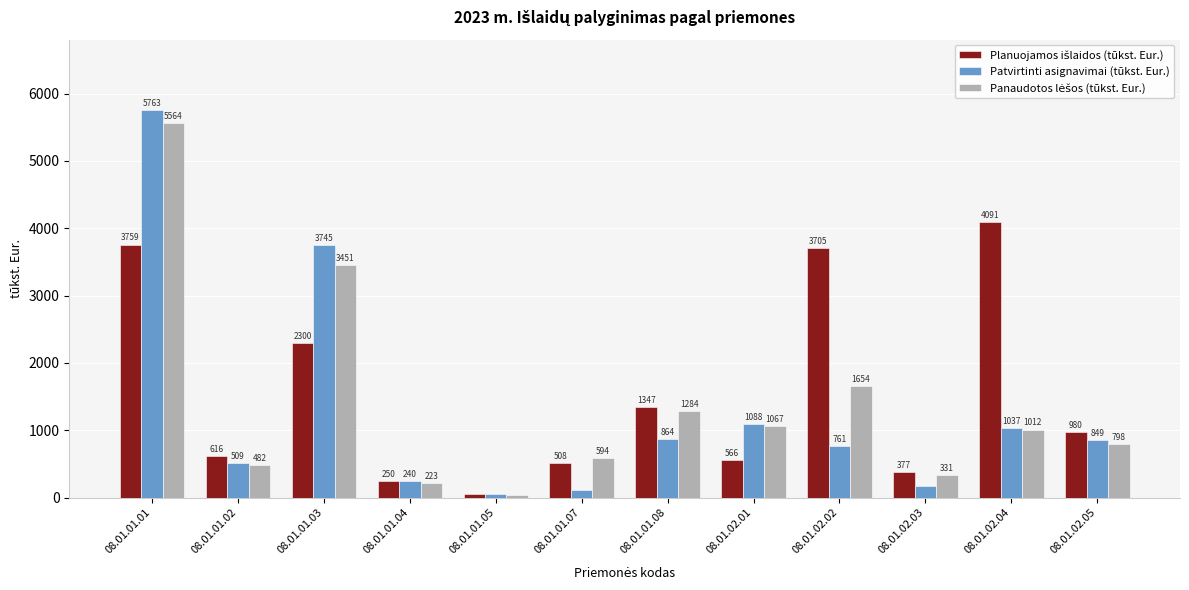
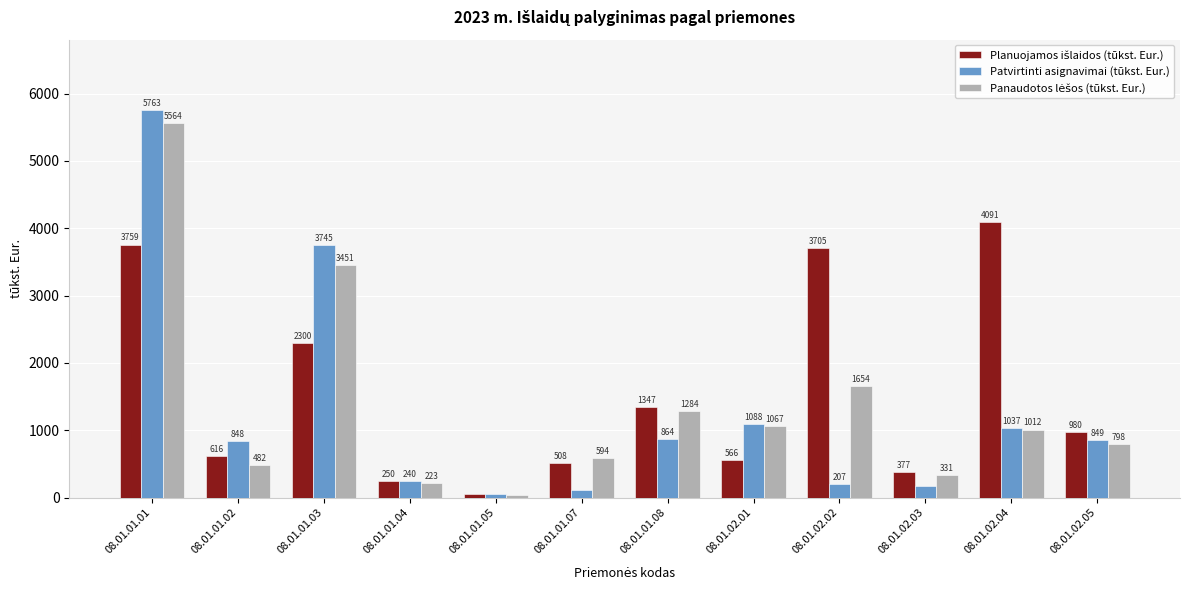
  {
    "Planuojamos išlaidos (tūkst. Eur.)": {
      "08.01.01.01": 3759,
      "08.01.01.02": 616,
      "08.01.01.03": 2300,
      "08.01.01.04": 250,
      "08.01.01.07": 508,
      "08.01.01.08": 1347,
      "08.01.02.01": 566,
      "08.01.02.02": 3705,
      "08.01.02.03": 377,
      "08.01.02.04": 4091,
      "08.01.02.05": 980
    },
    "Patvirtinti asignavimai (tūkst. Eur.)": {
      "08.01.01.01": 5763,
-     "08.01.01.02": 509,
+     "08.01.01.02": 848,
      "08.01.01.03": 3745,
      "08.01.01.04": 240,
      "08.01.01.08": 864,
      "08.01.02.01": 1088,
-     "08.01.02.02": 761,
+     "08.01.02.02": 207,
      "08.01.02.04": 1037,
      "08.01.02.05": 849
    },
    "Panaudotos lėšos (tūkst. Eur.)": {
      "08.01.01.01": 5564,
      "08.01.01.02": 482,
      "08.01.01.03": 3451,
      "08.01.01.04": 223,
      "08.01.01.07": 594,
      "08.01.01.08": 1284,
      "08.01.02.01": 1067,
      "08.01.02.02": 1654,
      "08.01.02.03": 331,
      "08.01.02.04": 1012,
      "08.01.02.05": 798
    }
  }
